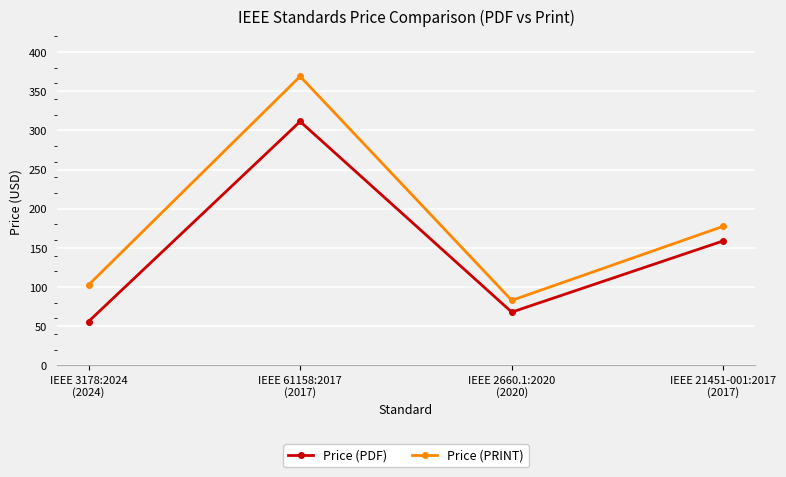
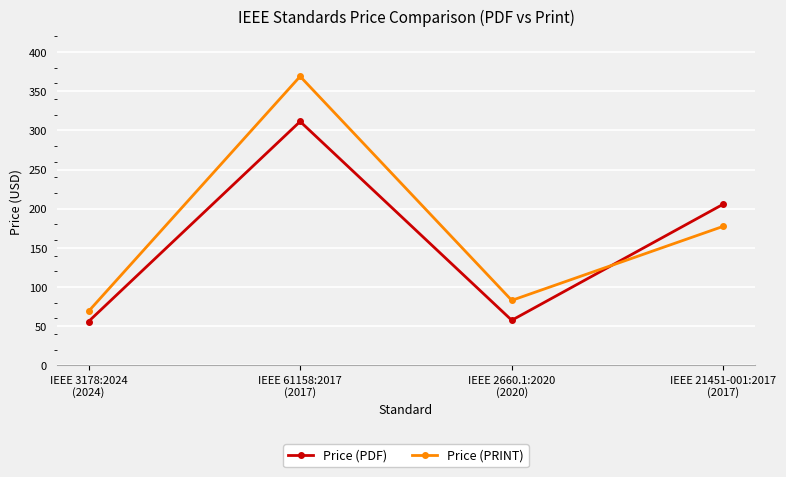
  {
    "Price (PDF)": {
      "IEEE 3178:2024 (2024)": 60,
      "IEEE 61158:2017 (2017)": 310,
-     "IEEE 2660.1:2020 (2020)": 70,
-     "IEEE 21451-001:2017 (2017)": 160
+     "IEEE 2660.1:2020 (2020)": 60,
+     "IEEE 21451-001:2017 (2017)": 210
    },
    "Price (PRINT)": {
-     "IEEE 3178:2024 (2024)": 100,
+     "IEEE 3178:2024 (2024)": 70,
      "IEEE 61158:2017 (2017)": 370,
      "IEEE 2660.1:2020 (2020)": 80,
      "IEEE 21451-001:2017 (2017)": 180
    }
  }
